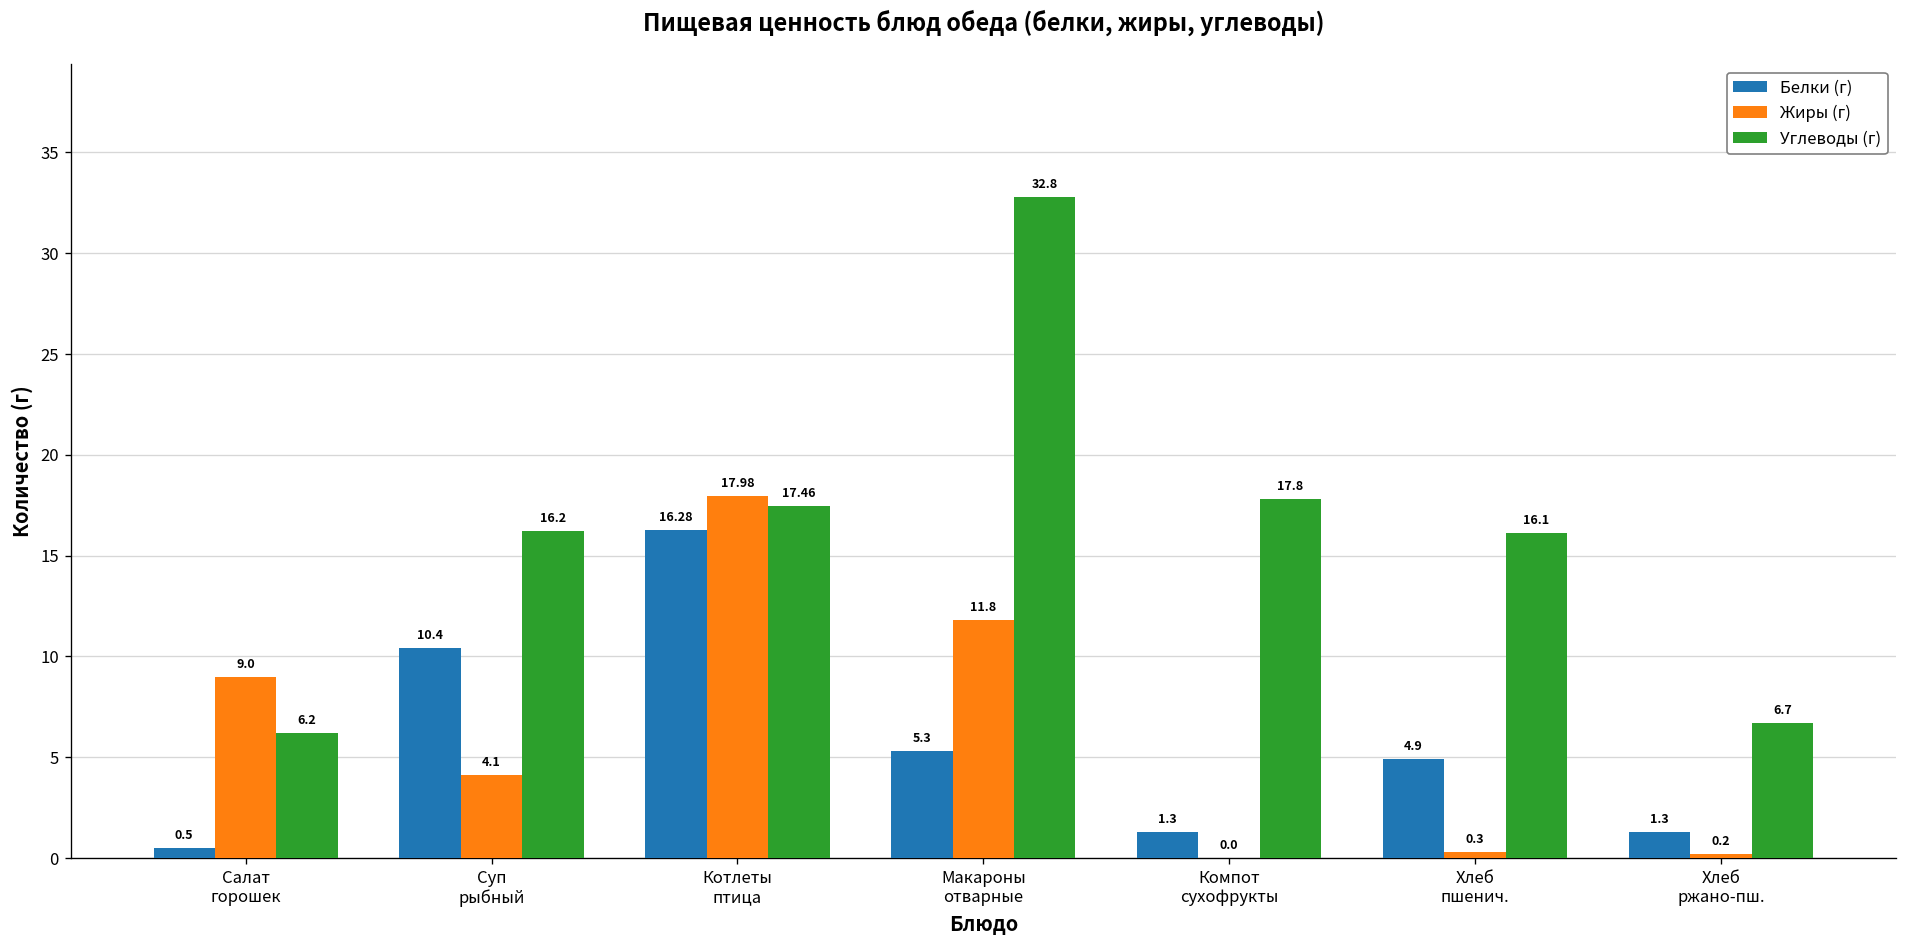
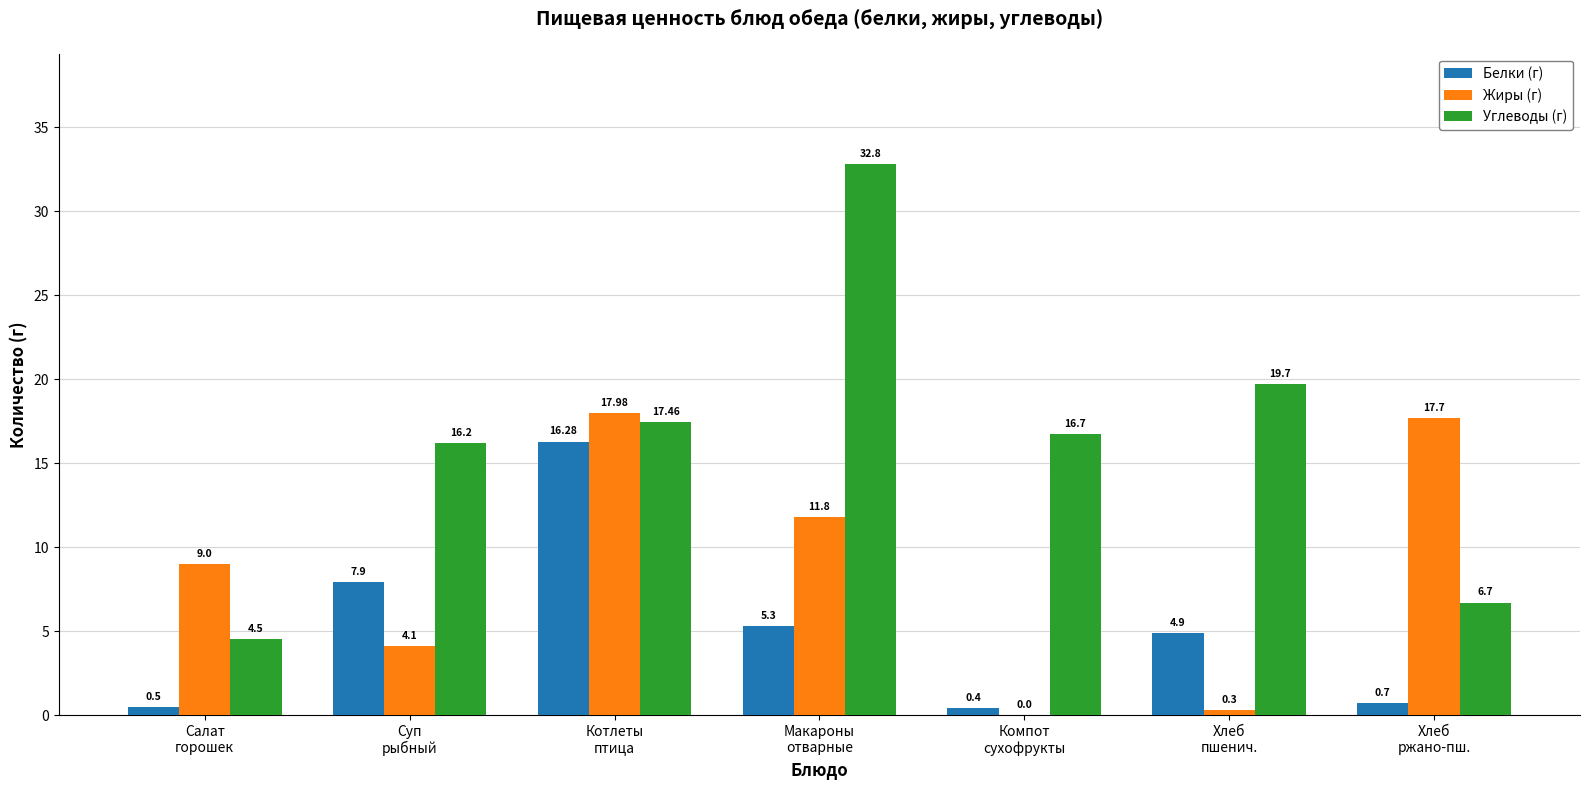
  {
    "Белки (г)": {
      "Салат горошек": 0.5,
-     "Суп рыбный": 10.4,
+     "Суп рыбный": 7.9,
      "Котлеты птица": 16.28,
      "Макароны отварные": 5.3,
-     "Компот сухофрукты": 1.3,
+     "Компот сухофрукты": 0.4,
      "Хлеб пшенич.": 4.9,
-     "Хлеб ржано-пш.": 1.3
+     "Хлеб ржано-пш.": 0.7
    },
    "Жиры (г)": {
      "Салат горошек": 9.0,
      "Суп рыбный": 4.1,
      "Котлеты птица": 17.98,
      "Макароны отварные": 11.8,
      "Компот сухофрукты": 0.0,
      "Хлеб пшенич.": 0.3,
-     "Хлеб ржано-пш.": 0.2
+     "Хлеб ржано-пш.": 17.7
    },
    "Углеводы (г)": {
-     "Салат горошек": 6.2,
+     "Салат горошек": 4.5,
      "Суп рыбный": 16.2,
      "Котлеты птица": 17.46,
      "Макароны отварные": 32.8,
-     "Компот сухофрукты": 17.8,
-     "Хлеб пшенич.": 16.1,
+     "Компот сухофрукты": 16.7,
+     "Хлеб пшенич.": 19.7,
      "Хлеб ржано-пш.": 6.7
    }
  }
